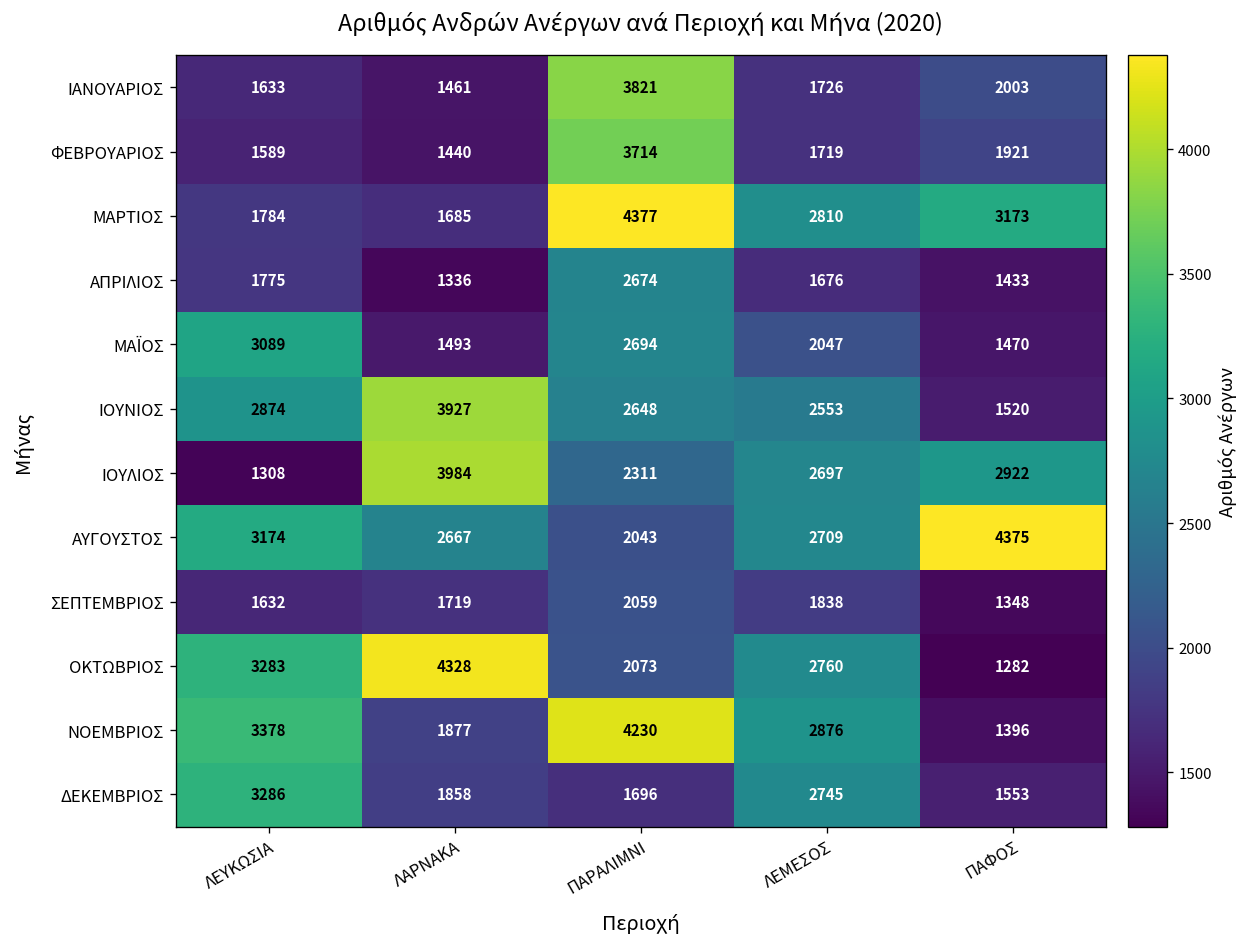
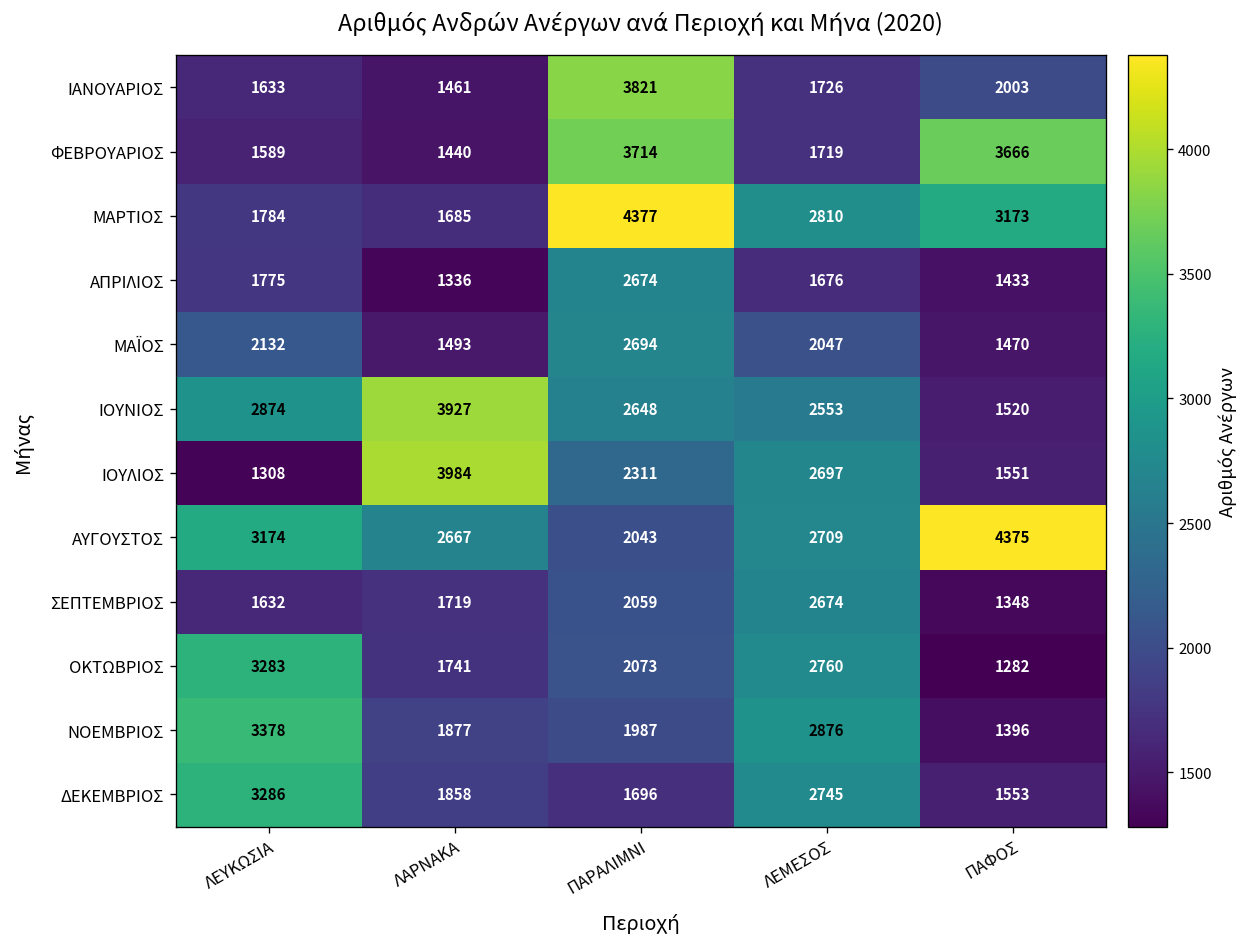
  {
    "ΙΑΝΟΥΑΡΙΟΣ": {
      "ΛΕΥΚΩΣΙΑ": 1633,
      "ΛΑΡΝΑΚΑ": 1461,
      "ΠΑΡΑΛΙΜΝΙ": 3821,
      "ΛΕΜΕΣΟΣ": 1726,
      "ΠΑΦΟΣ": 2003
    },
    "ΦΕΒΡΟΥΑΡΙΟΣ": {
      "ΛΕΥΚΩΣΙΑ": 1589,
      "ΛΑΡΝΑΚΑ": 1440,
      "ΠΑΡΑΛΙΜΝΙ": 3714,
      "ΛΕΜΕΣΟΣ": 1719,
-     "ΠΑΦΟΣ": 1921
+     "ΠΑΦΟΣ": 3666
    },
    "ΜΑΡΤΙΟΣ": {
      "ΛΕΥΚΩΣΙΑ": 1784,
      "ΛΑΡΝΑΚΑ": 1685,
      "ΠΑΡΑΛΙΜΝΙ": 4377,
      "ΛΕΜΕΣΟΣ": 2810,
      "ΠΑΦΟΣ": 3173
    },
    "ΑΠΡΙΛΙΟΣ": {
      "ΛΕΥΚΩΣΙΑ": 1775,
      "ΛΑΡΝΑΚΑ": 1336,
      "ΠΑΡΑΛΙΜΝΙ": 2674,
      "ΛΕΜΕΣΟΣ": 1676,
      "ΠΑΦΟΣ": 1433
    },
    "ΜΑΪΟΣ": {
-     "ΛΕΥΚΩΣΙΑ": 3089,
+     "ΛΕΥΚΩΣΙΑ": 2132,
      "ΛΑΡΝΑΚΑ": 1493,
      "ΠΑΡΑΛΙΜΝΙ": 2694,
      "ΛΕΜΕΣΟΣ": 2047,
      "ΠΑΦΟΣ": 1470
    },
    "ΙΟΥΝΙΟΣ": {
      "ΛΕΥΚΩΣΙΑ": 2874,
      "ΛΑΡΝΑΚΑ": 3927,
      "ΠΑΡΑΛΙΜΝΙ": 2648,
      "ΛΕΜΕΣΟΣ": 2553,
      "ΠΑΦΟΣ": 1520
    },
    "ΙΟΥΛΙΟΣ": {
      "ΛΕΥΚΩΣΙΑ": 1308,
      "ΛΑΡΝΑΚΑ": 3984,
      "ΠΑΡΑΛΙΜΝΙ": 2311,
      "ΛΕΜΕΣΟΣ": 2697,
-     "ΠΑΦΟΣ": 2922
+     "ΠΑΦΟΣ": 1551
    },
    "ΑΥΓΟΥΣΤΟΣ": {
      "ΛΕΥΚΩΣΙΑ": 3174,
      "ΛΑΡΝΑΚΑ": 2667,
      "ΠΑΡΑΛΙΜΝΙ": 2043,
      "ΛΕΜΕΣΟΣ": 2709,
      "ΠΑΦΟΣ": 4375
    },
    "ΣΕΠΤΕΜΒΡΙΟΣ": {
      "ΛΕΥΚΩΣΙΑ": 1632,
      "ΛΑΡΝΑΚΑ": 1719,
      "ΠΑΡΑΛΙΜΝΙ": 2059,
-     "ΛΕΜΕΣΟΣ": 1838,
+     "ΛΕΜΕΣΟΣ": 2674,
      "ΠΑΦΟΣ": 1348
    },
    "ΟΚΤΩΒΡΙΟΣ": {
      "ΛΕΥΚΩΣΙΑ": 3283,
-     "ΛΑΡΝΑΚΑ": 4328,
+     "ΛΑΡΝΑΚΑ": 1741,
      "ΠΑΡΑΛΙΜΝΙ": 2073,
      "ΛΕΜΕΣΟΣ": 2760,
      "ΠΑΦΟΣ": 1282
    },
    "ΝΟΕΜΒΡΙΟΣ": {
      "ΛΕΥΚΩΣΙΑ": 3378,
      "ΛΑΡΝΑΚΑ": 1877,
-     "ΠΑΡΑΛΙΜΝΙ": 4230,
+     "ΠΑΡΑΛΙΜΝΙ": 1987,
      "ΛΕΜΕΣΟΣ": 2876,
      "ΠΑΦΟΣ": 1396
    },
    "ΔΕΚΕΜΒΡΙΟΣ": {
      "ΛΕΥΚΩΣΙΑ": 3286,
      "ΛΑΡΝΑΚΑ": 1858,
      "ΠΑΡΑΛΙΜΝΙ": 1696,
      "ΛΕΜΕΣΟΣ": 2745,
      "ΠΑΦΟΣ": 1553
    }
  }
